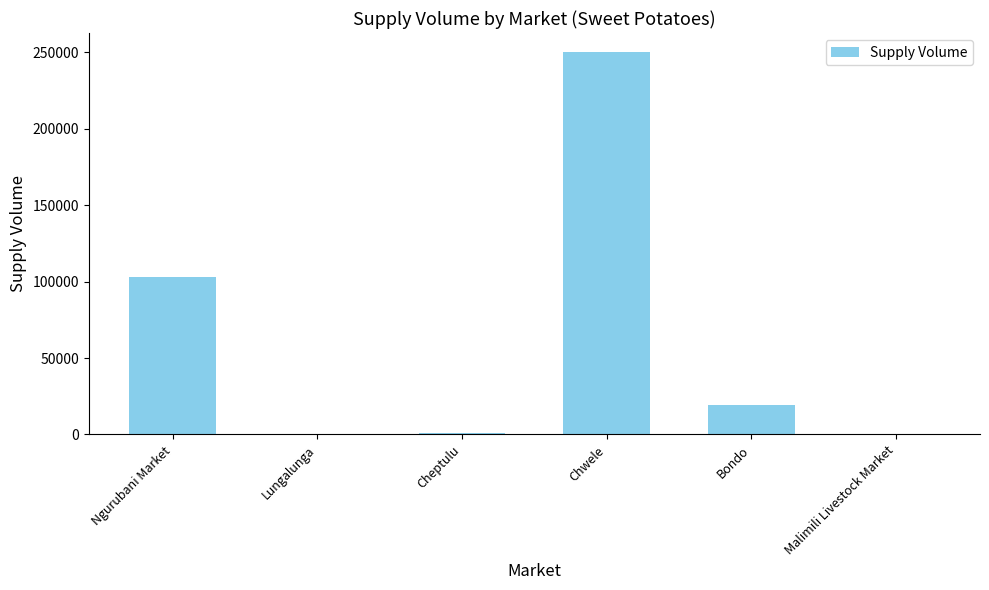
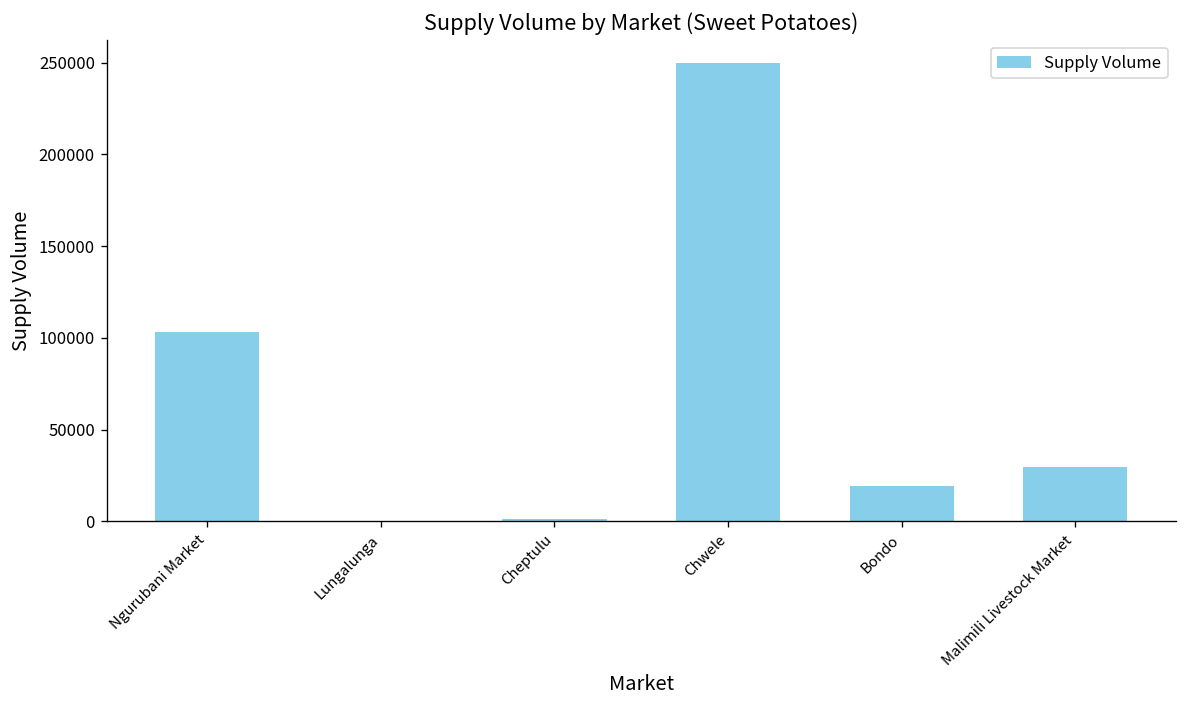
  {
    "Ngurubani Market": 103000,
    "Chwele": 250000,
    "Bondo": 19000,
-   "Malimili Livestock Market": 1000
+   "Malimili Livestock Market": 30000
  }
